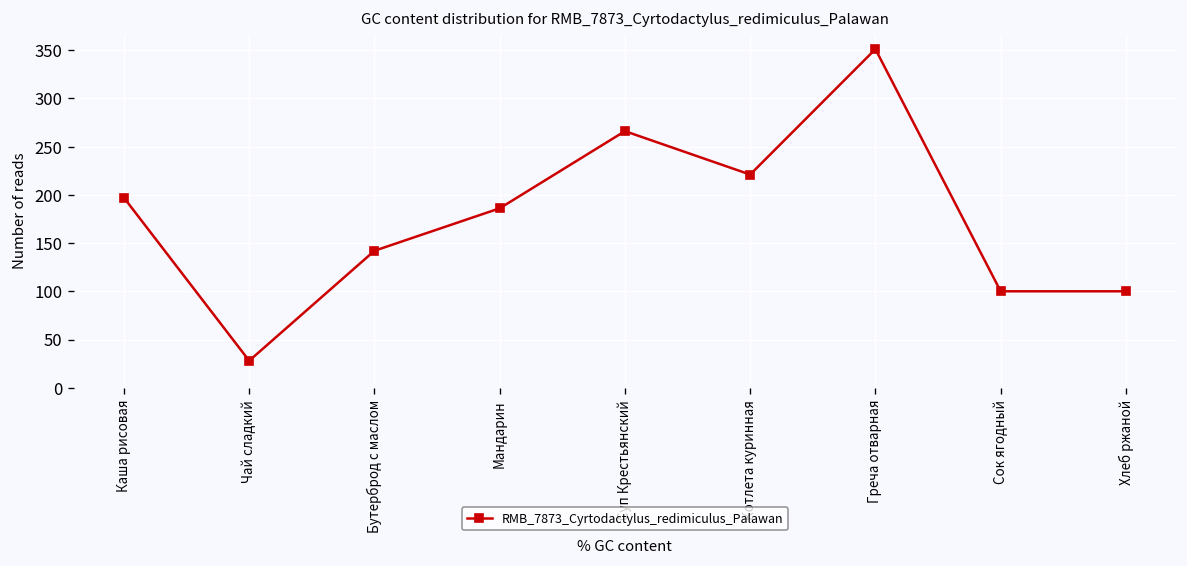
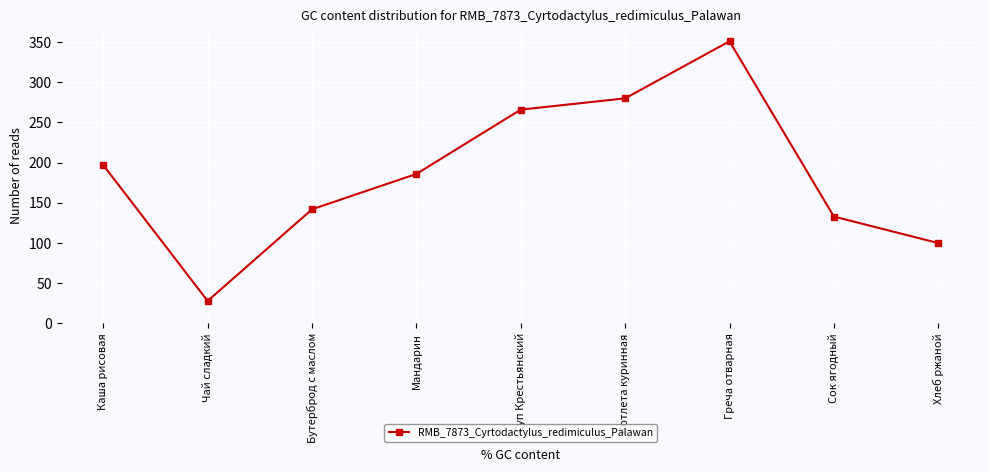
  {
    "Каша рисовая": 200,
    "Чай сладкий": 30,
    "Бутерброд с маслом": 140,
    "Мандарин": 190,
    "Суп Крестьянский": 270,
-   "Котлета куринная": 220,
+   "Котлета куринная": 280,
    "Греча отварная": 350,
-   "Сок ягодный": 100,
+   "Сок ягодный": 130,
    "Хлеб ржаной": 100
  }
